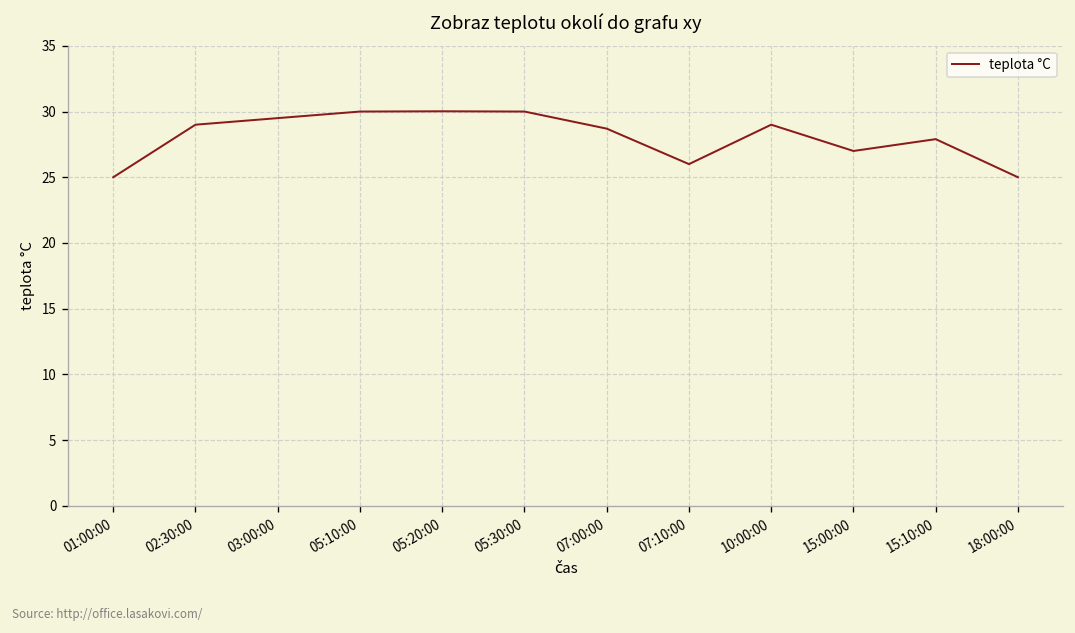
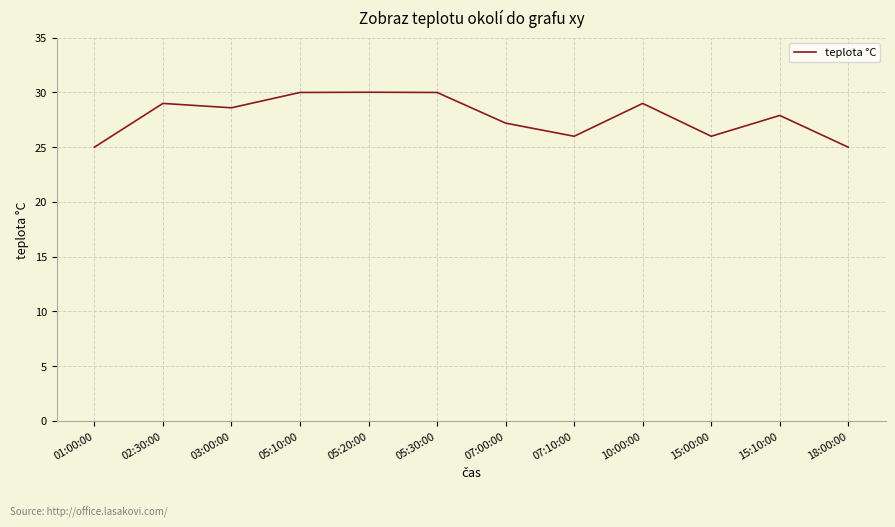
  {
    "01:00:00": 25.0,
    "02:30:00": 29.0,
-   "03:00:00": 29.5,
+   "03:00:00": 28.6,
    "05:10:00": 30.0,
    "05:20:00": 30.0,
    "05:30:00": 30.0,
-   "07:00:00": 28.7,
+   "07:00:00": 27.2,
    "07:10:00": 26.0,
    "10:00:00": 29.0,
-   "15:00:00": 27,
+   "15:00:00": 26,
    "15:10:00": 27.9,
    "18:00:00": 25.0
  }
